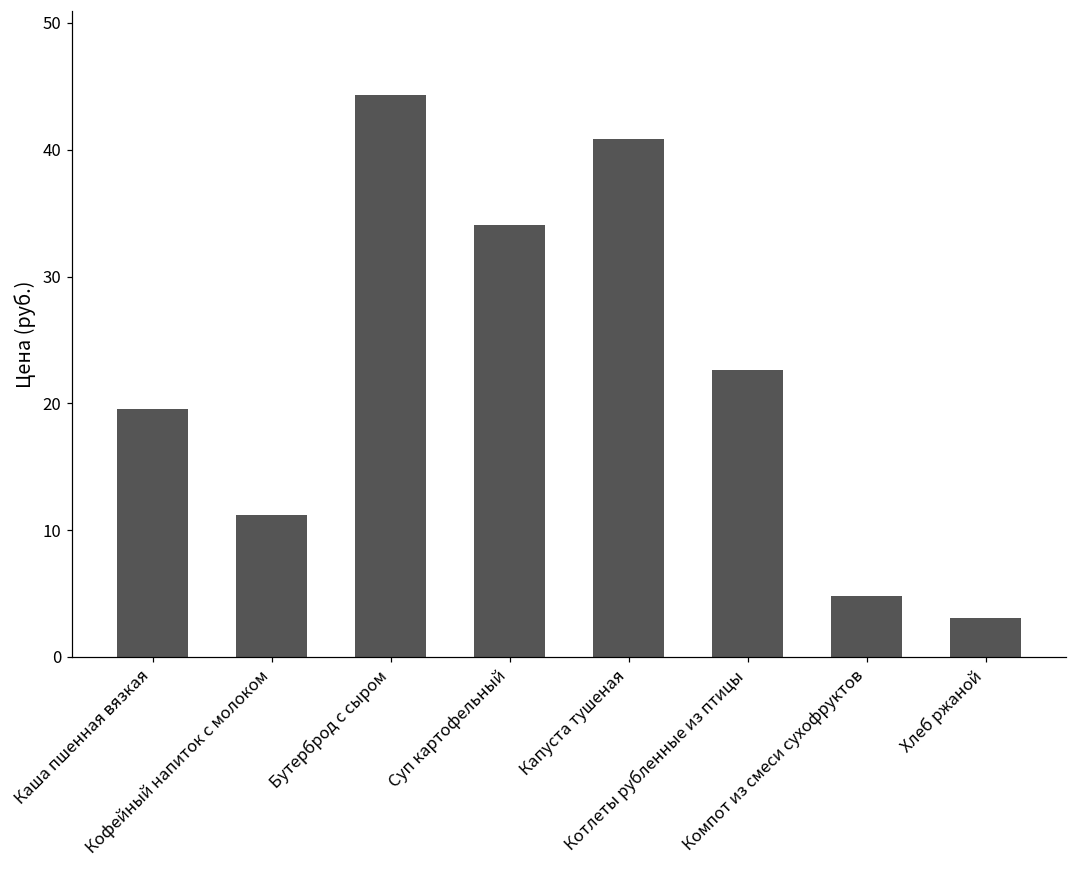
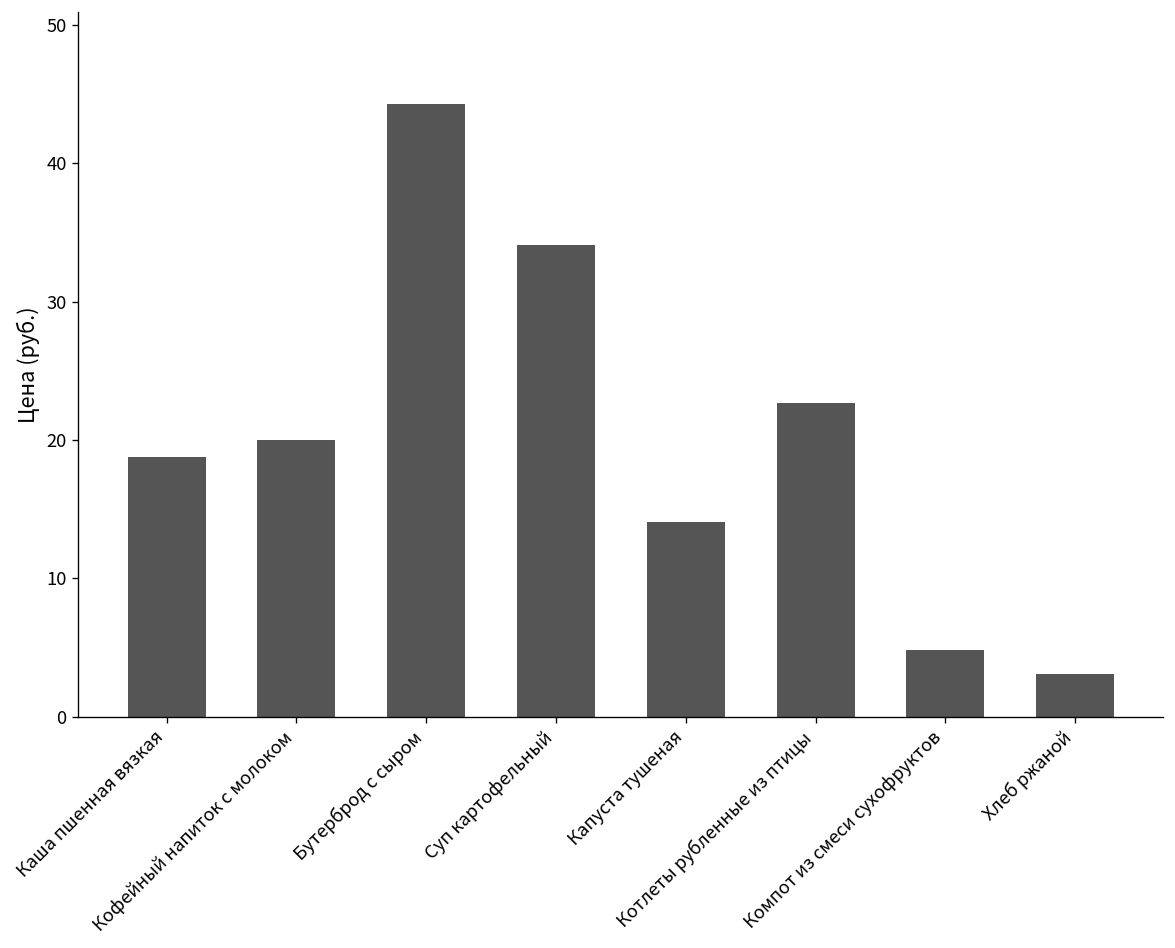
  {
-   "Каша пшенная вязкая": 19.5,
-   "Кофейный напиток с молоком": 11.2,
+   "Каша пшенная вязкая": 18.8,
+   "Кофейный напиток с молоком": 20.0,
    "Бутерброд с сыром": 44.3,
    "Суп картофельный": 34.1,
-   "Капуста тушеная": 40.8,
+   "Капуста тушеная": 14.1,
    "Котлеты рубленные из птицы": 22.7,
    "Компот из смеси сухофруктов": 4.8,
    "Хлеб ржаной": 3.1
  }
